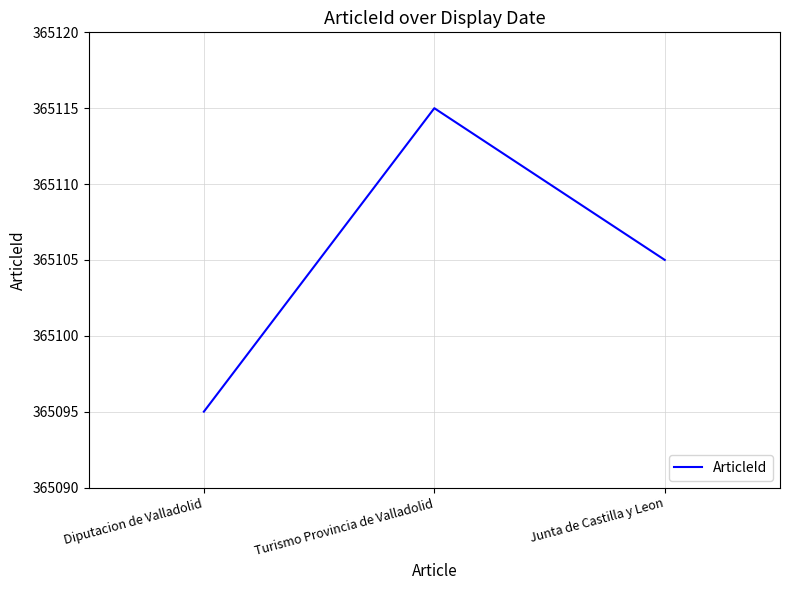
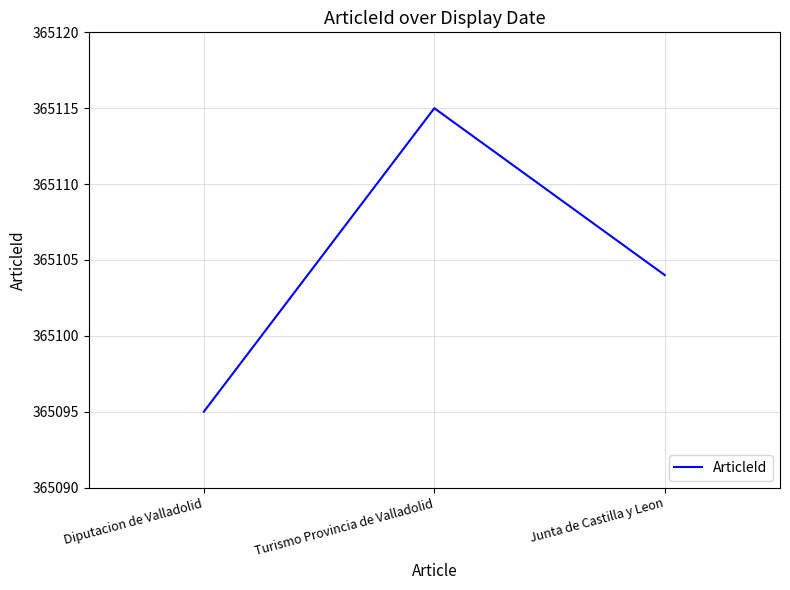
  {
    "Diputacion de Valladolid": 365095,
    "Turismo Provincia de Valladolid": 365115,
-   "Junta de Castilla y Leon": 365105
+   "Junta de Castilla y Leon": 365104
  }
